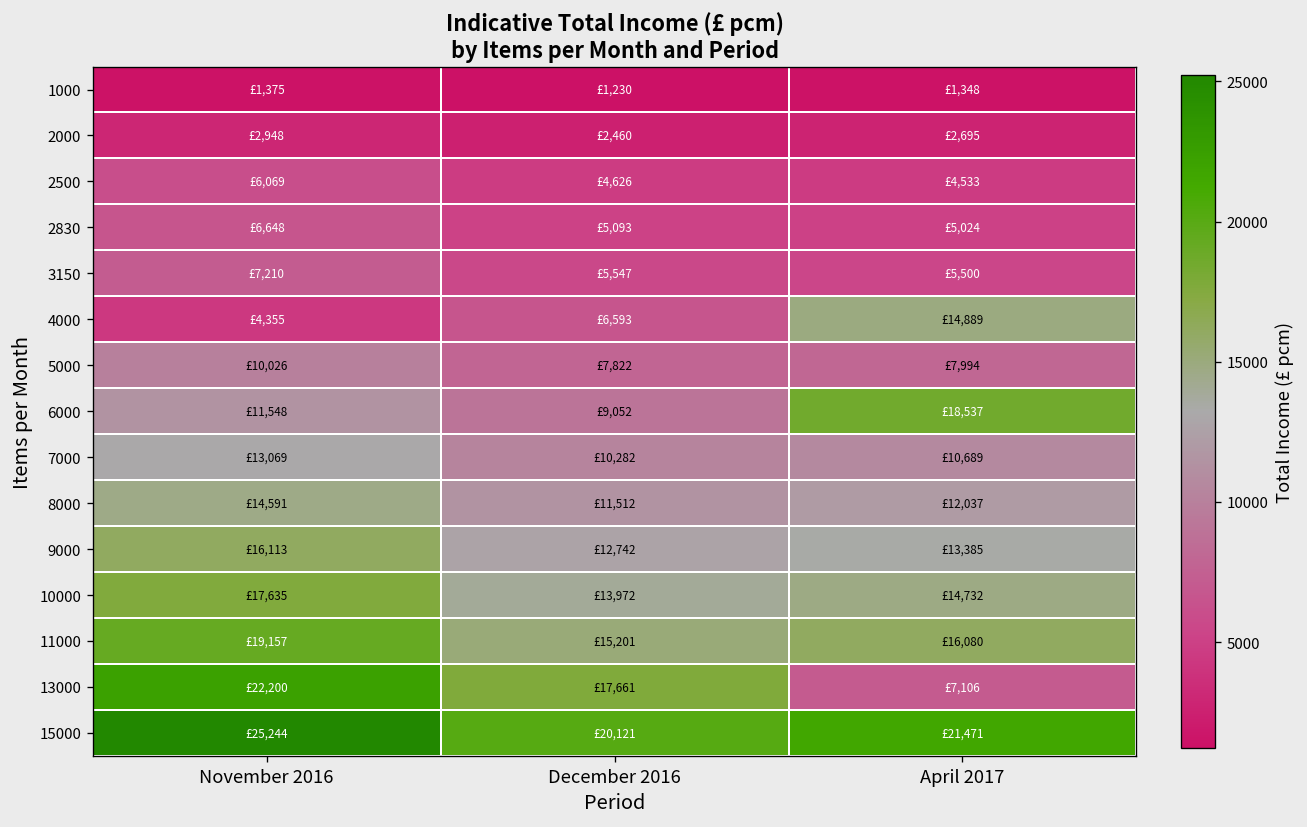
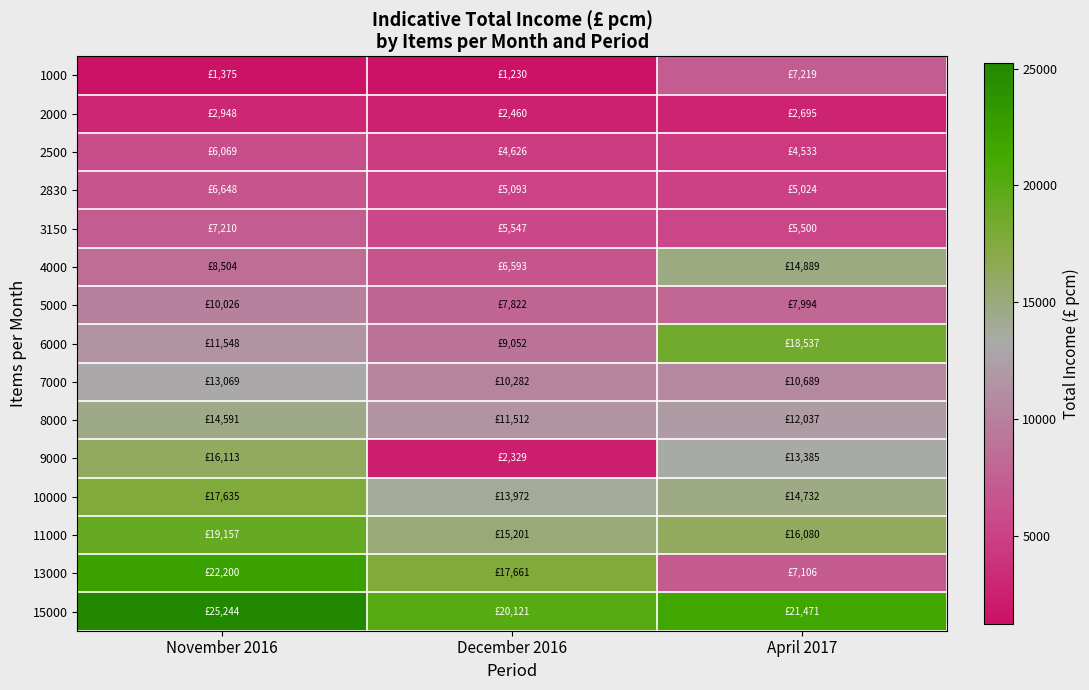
  {
    "1000": {
      "November 2016": "£1,375",
      "December 2016": "£1,230",
-     "April 2017": "£1,348"
+     "April 2017": "£7,219"
    },
    "2000": {
      "November 2016": "£2,948",
      "December 2016": "£2,460",
      "April 2017": "£2,695"
    },
    "2500": {
      "November 2016": "£6,069",
      "December 2016": "£4,626",
      "April 2017": "£4,533"
    },
    "2830": {
      "November 2016": "£6,648",
      "December 2016": "£5,093",
      "April 2017": "£5,024"
    },
    "3150": {
      "November 2016": "£7,210",
      "December 2016": "£5,547",
      "April 2017": "£5,500"
    },
    "4000": {
-     "November 2016": "£4,355",
+     "November 2016": "£8,504",
      "December 2016": "£6,593",
      "April 2017": "£14,889"
    },
    "5000": {
      "November 2016": "£10,026",
      "December 2016": "£7,822",
      "April 2017": "£7,994"
    },
    "6000": {
      "November 2016": "£11,548",
      "December 2016": "£9,052",
      "April 2017": "£18,537"
    },
    "7000": {
      "November 2016": "£13,069",
      "December 2016": "£10,282",
      "April 2017": "£10,689"
    },
    "8000": {
      "November 2016": "£14,591",
      "December 2016": "£11,512",
      "April 2017": "£12,037"
    },
    "9000": {
      "November 2016": "£16,113",
-     "December 2016": "£12,742",
+     "December 2016": "£2,329",
      "April 2017": "£13,385"
    },
    "10000": {
      "November 2016": "£17,635",
      "December 2016": "£13,972",
      "April 2017": "£14,732"
    },
    "11000": {
      "November 2016": "£19,157",
      "December 2016": "£15,201",
      "April 2017": "£16,080"
    },
    "13000": {
      "November 2016": "£22,200",
      "December 2016": "£17,661",
      "April 2017": "£7,106"
    },
    "15000": {
      "November 2016": "£25,244",
      "December 2016": "£20,121",
      "April 2017": "£21,471"
    }
  }
